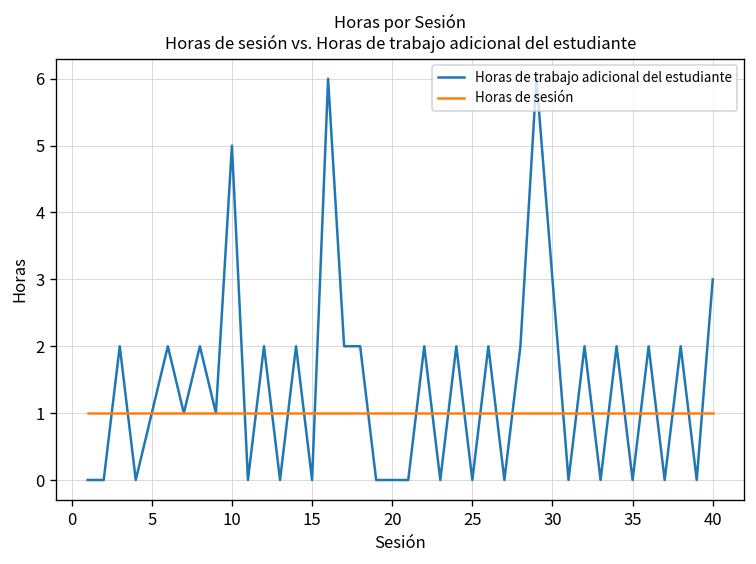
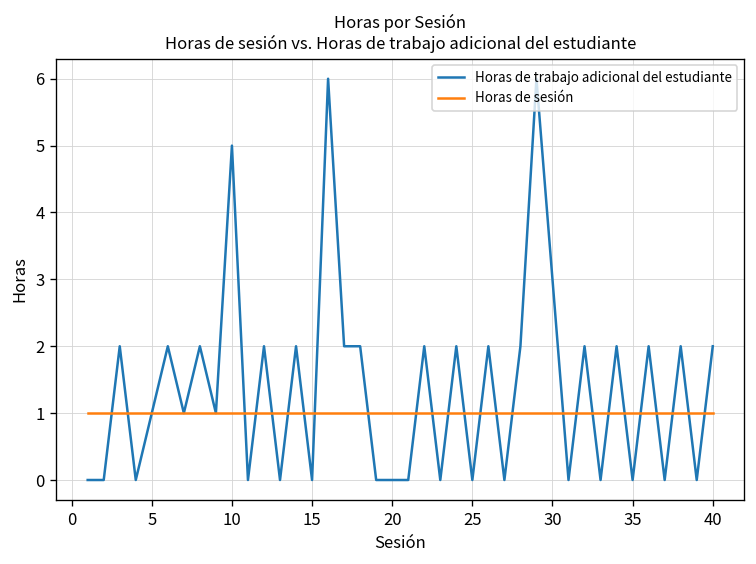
  {
    "Horas de trabajo adicional del estudiante": {
      "10": 5,
      "15": 0,
      "20": 0,
      "25": 0,
      "30": 3,
      "35": 0,
-     "40": 3
+     "40": 2
    },
    "Horas de sesión": {
      "10": 1,
      "15": 1,
      "20": 1,
      "25": 1,
      "30": 1,
      "35": 1,
      "40": 1
    }
  }
